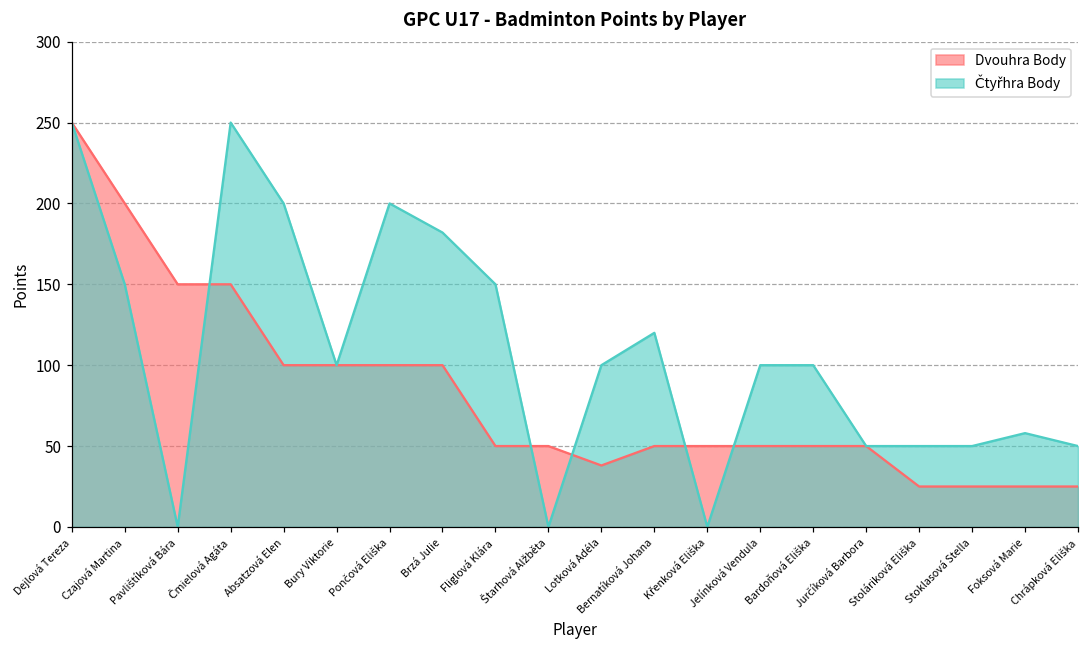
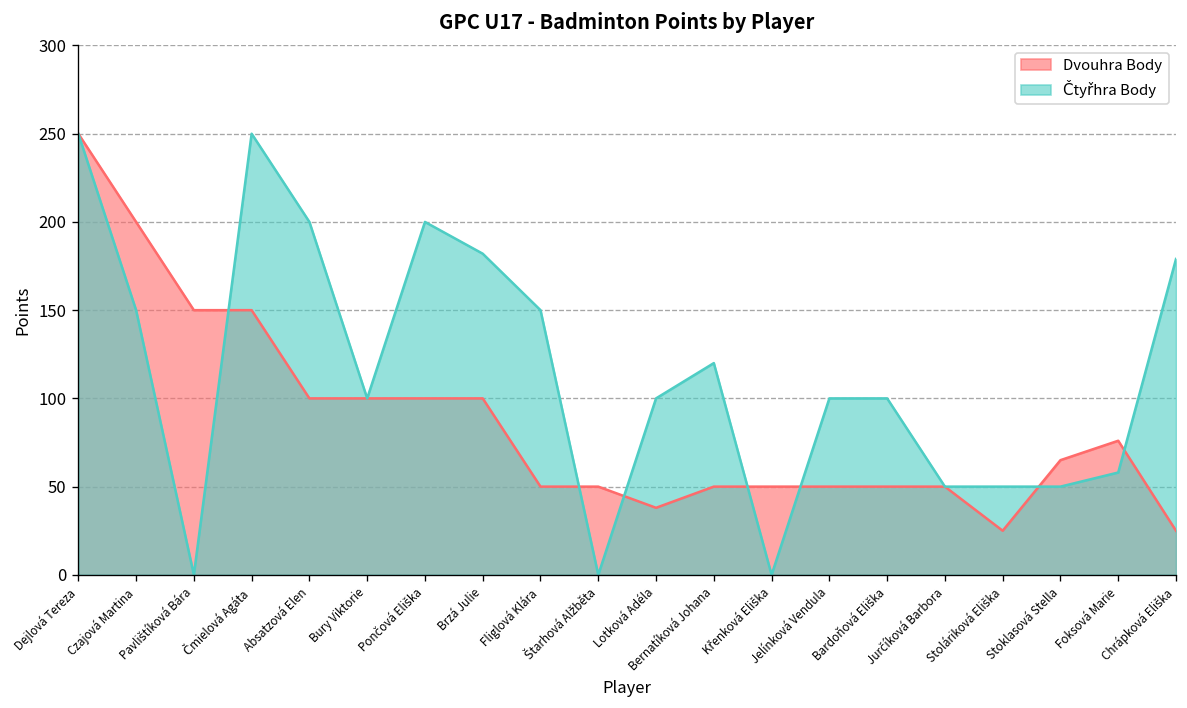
  {
    "Dvouhra Body": {
      "Czajová Martina": 200,
      "Pavlištíková Bára": 150,
      "Čmielová Agáta": 150,
      "Absatzová Elen": 100,
      "Pončová Eliška": 100,
      "Brzá Julie": 100,
      "Fliglová Klára": 50,
      "Štarhová Alžběta": 50,
      "Lotková Adéla": 38,
      "Bernatíková Johana": 50,
      "Křenková Eliška": 50,
      "Jelínková Vendula": 50,
      "Bardoňová Eliška": 50,
      "Stoláriková Eliška": 25,
-     "Stoklasová Stella": 25,
-     "Foksová Marie": 25,
+     "Stoklasová Stella": 65,
+     "Foksová Marie": 76,
      "Chrápková Eliška": 25
    },
    "Čtyřhra Body": {
      "Czajová Martina": 150,
      "Pavlištíková Bára": 0,
      "Čmielová Agáta": 250,
      "Absatzová Elen": 200,
      "Pončová Eliška": 200,
      "Brzá Julie": 182,
      "Fliglová Klára": 150,
      "Štarhová Alžběta": 0,
      "Lotková Adéla": 100,
      "Bernatíková Johana": 120,
      "Křenková Eliška": 0,
      "Jelínková Vendula": 100,
      "Bardoňová Eliška": 100,
      "Stoláriková Eliška": 50,
      "Stoklasová Stella": 50,
      "Foksová Marie": 58,
-     "Chrápková Eliška": 50
+     "Chrápková Eliška": 179
    }
  }
